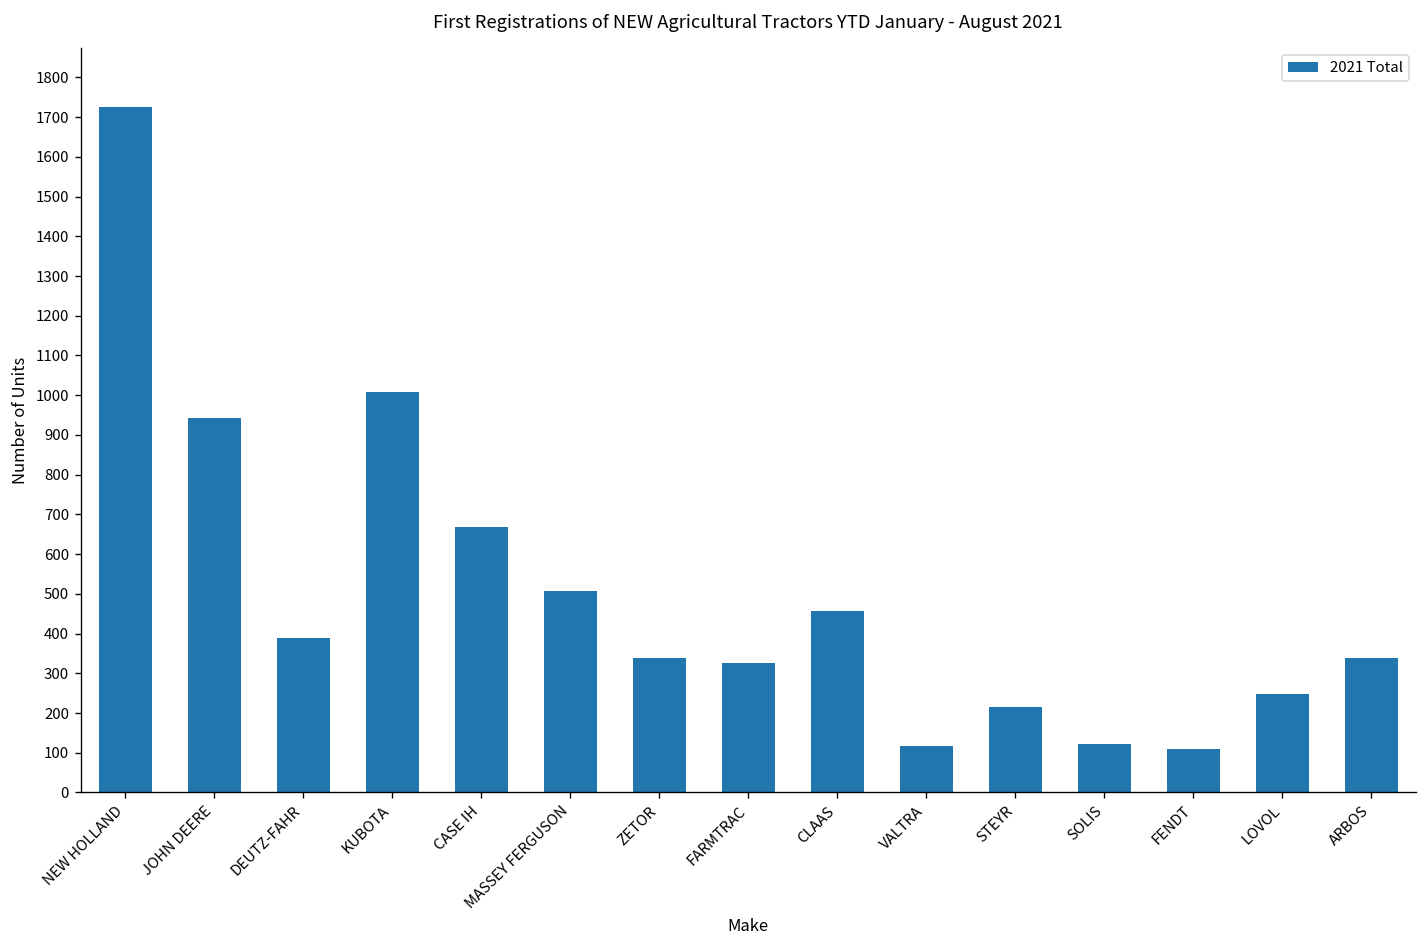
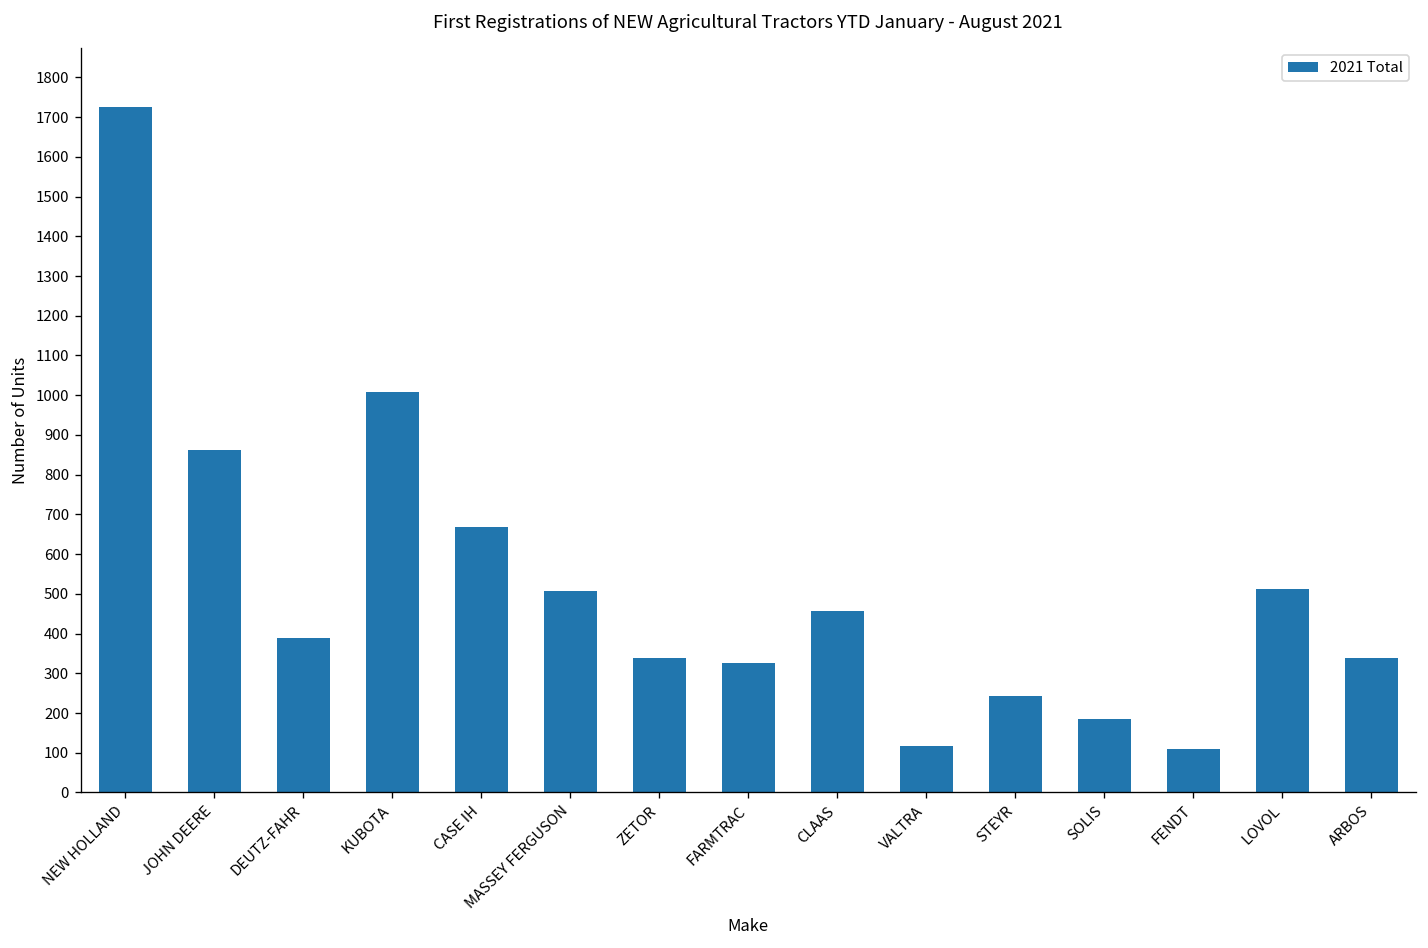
  {
    "NEW HOLLAND": 1730,
-   "JOHN DEERE": 940,
+   "JOHN DEERE": 860,
    "DEUTZ-FAHR": 390,
    "KUBOTA": 1010,
    "CASE IH": 670,
    "MASSEY FERGUSON": 510,
    "ZETOR": 340,
    "FARMTRAC": 330,
    "CLAAS": 460,
    "VALTRA": 120,
-   "STEYR": 220,
-   "SOLIS": 120,
+   "STEYR": 240,
+   "SOLIS": 190,
    "FENDT": 110,
-   "LOVOL": 250,
+   "LOVOL": 510,
    "ARBOS": 340
  }
